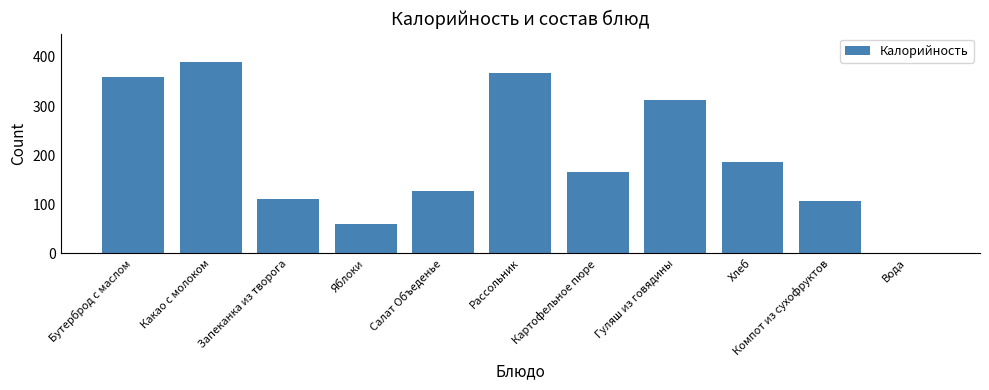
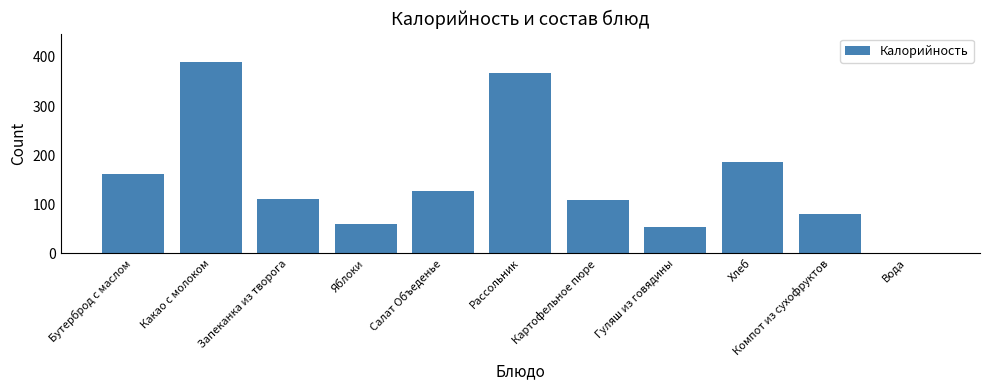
  {
-   "Бутерброд с маслом": 360,
+   "Бутерброд с маслом": 160,
    "Какао с молоком": 390,
    "Запеканка из творога": 110,
    "Яблоки": 60,
    "Салат Объеденье": 130,
    "Рассольник": 370,
-   "Картофельное пюре": 170,
-   "Гуляш из говядины": 310,
+   "Картофельное пюре": 110,
+   "Гуляш из говядины": 50,
    "Хлеб": 190,
-   "Компот из сухофруктов": 110,
+   "Компот из сухофруктов": 80,
    "Вода": 0
  }
